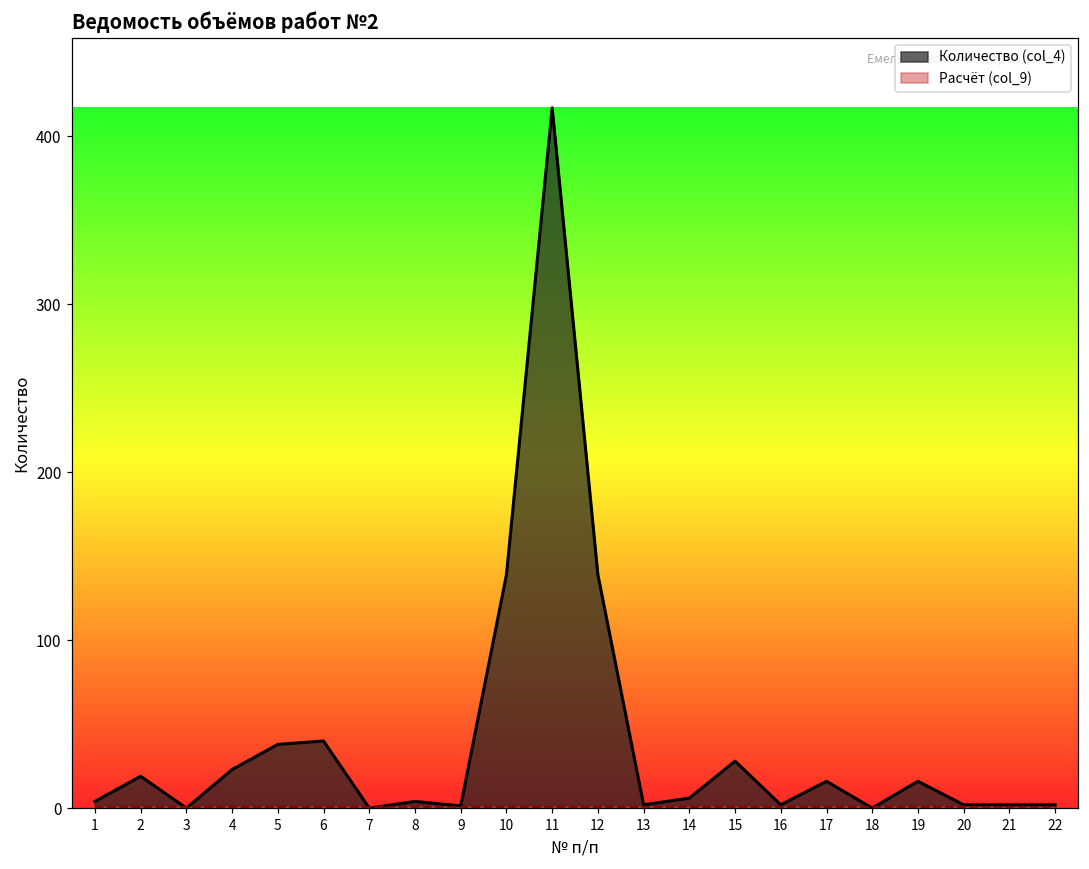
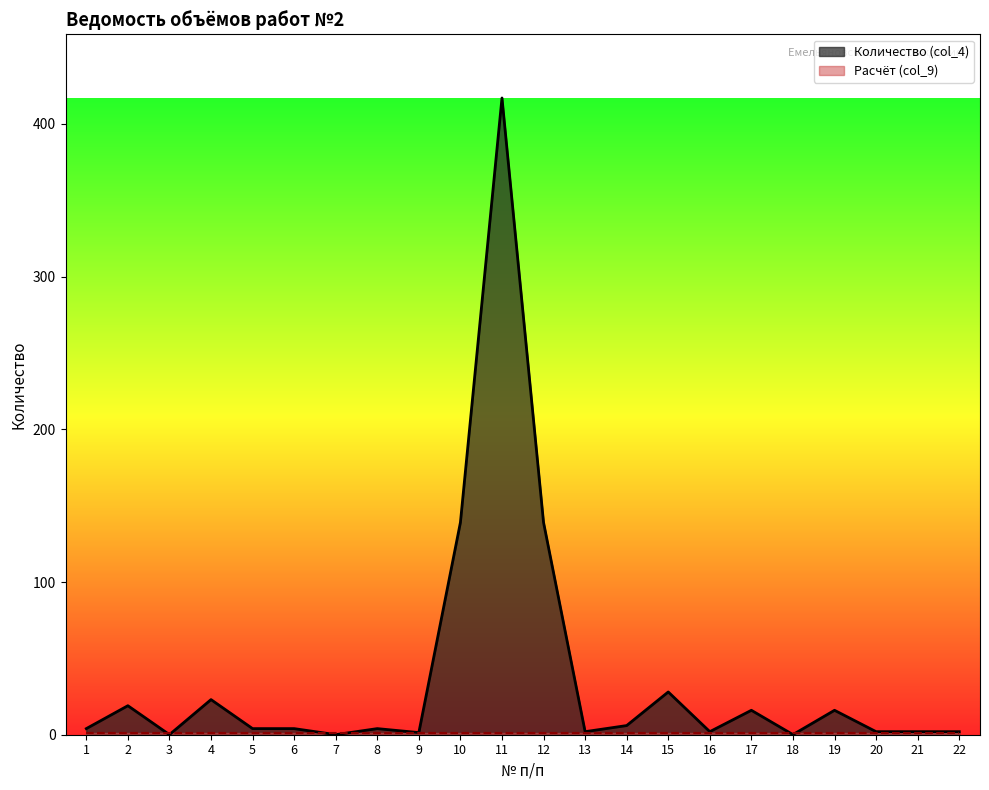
  {
    "Количество (col_4)": {
      "1": 4,
      "2": 19,
      "4": 23,
-     "5": 38,
-     "6": 40,
+     "5": 4,
+     "6": 4,
      "8": 4,
      "10": 139,
      "11": 417,
      "12": 139,
      "14": 6,
      "15": 28,
      "17": 16,
      "19": 16
    },
    "Расчёт (col_9)": {
      "1": 1,
      "2": 1,
      "4": 1,
      "5": 1,
      "6": 1,
      "8": 1,
      "10": 1,
      "11": 1,
      "12": 1,
      "14": 1,
      "15": 1,
      "17": 1,
      "19": 1
    }
  }
